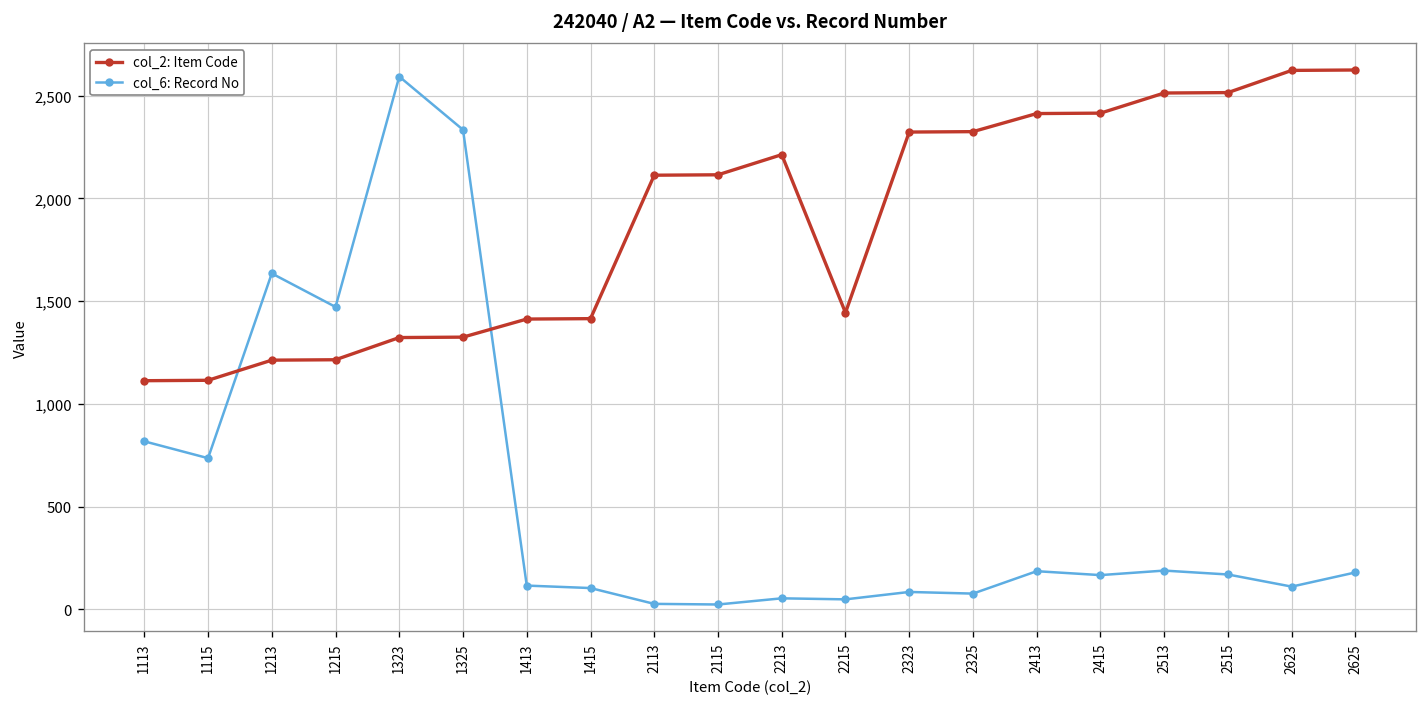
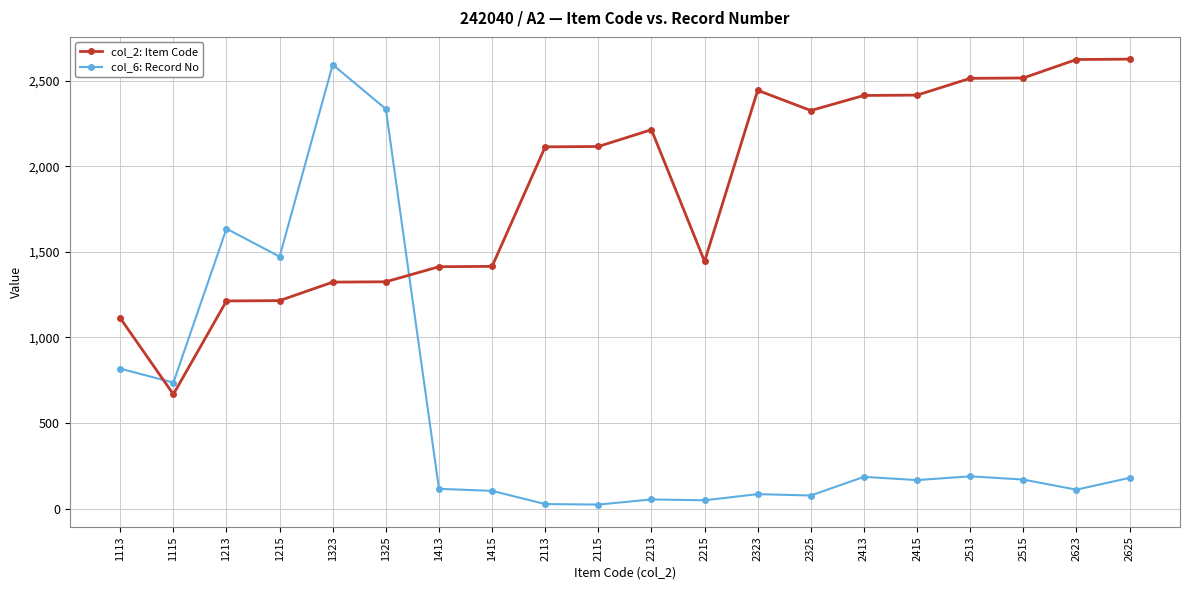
  {
    "col_2: Item Code": {
      "1113": "1,110",
-     "1115": "1,120",
+     "1115": "670",
      "1213": "1,210",
      "1215": "1,220",
      "1323": "1,320",
      "1325": "1,330",
      "1413": "1,410",
      "1415": "1,420",
      "2113": "2,110",
      "2115": "2,120",
      "2213": "2,210",
      "2215": "1,440",
-     "2323": "2,320",
+     "2323": "2,440",
      "2325": "2,330",
      "2413": "2,410",
      "2415": "2,420",
      "2513": "2,510",
      "2515": "2,520",
      "2623": "2,620",
      "2625": "2,630"
    },
    "col_6: Record No": {
      "1113": "820",
      "1115": "740",
      "1213": "1,640",
      "1215": "1,470",
      "1323": "2,590",
      "1325": "2,330",
      "1413": "120",
      "1415": "100",
      "2113": "30",
      "2115": "20",
      "2213": "50",
      "2215": "50",
      "2323": "90",
      "2325": "80",
      "2413": "190",
      "2415": "170",
      "2513": "190",
      "2515": "170",
      "2623": "110",
      "2625": "180"
    }
  }
